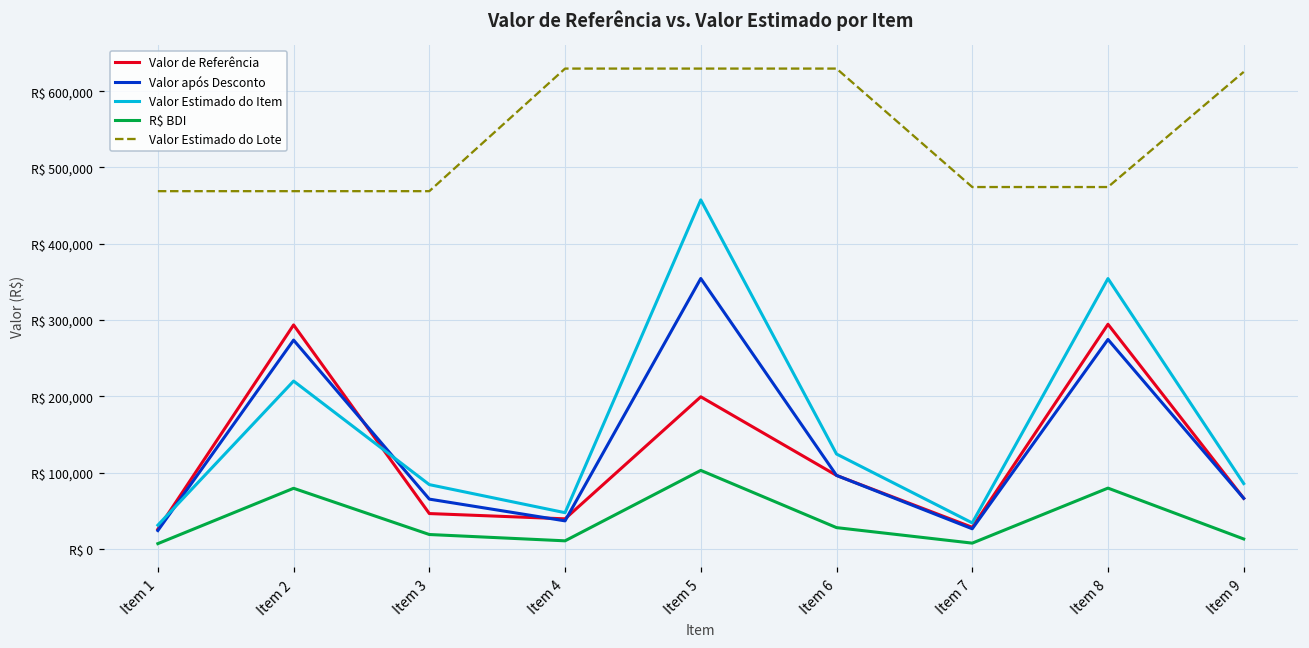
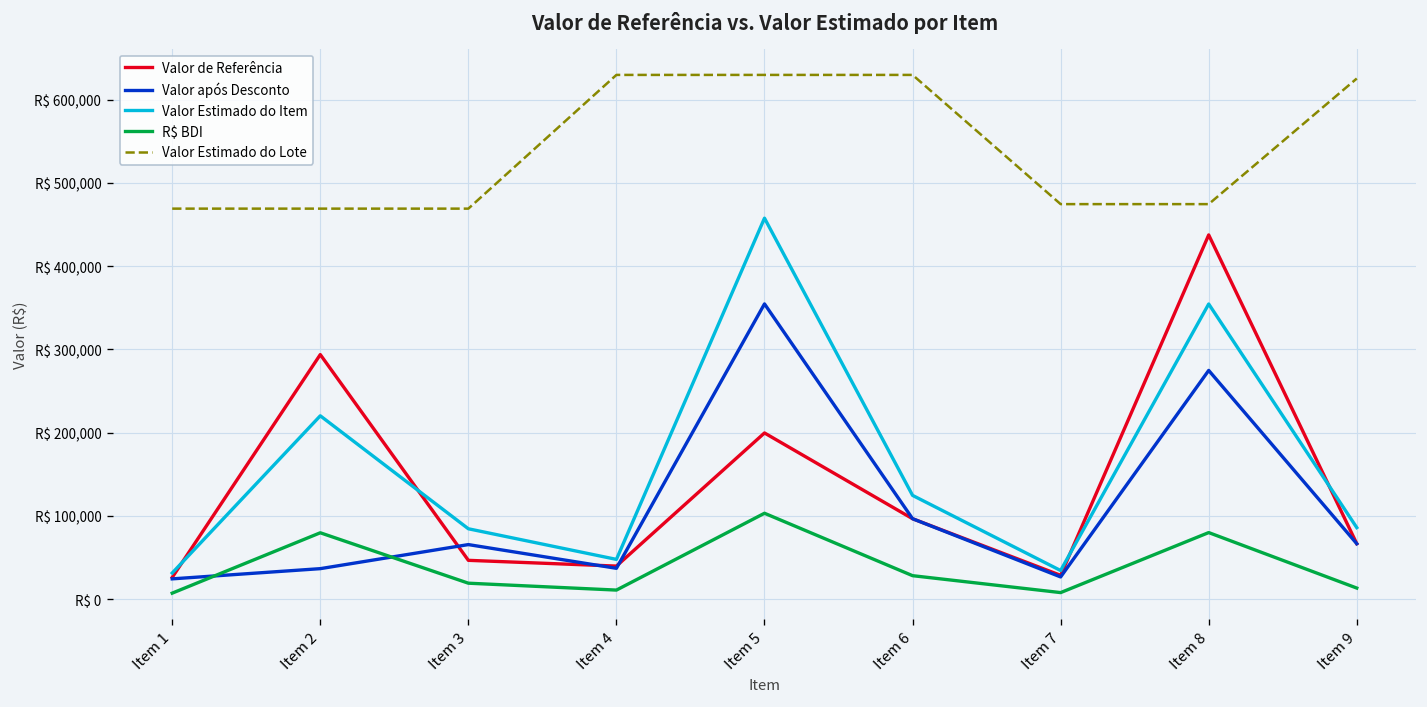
  {
    "Valor de Referência": {
      "Item 2": "R$ 290,000",
      "Item 3": "R$ 50,000",
      "Item 5": "R$ 200,000",
-     "Item 8": "R$ 290,000"
+     "Item 8": "R$ 440,000"
    },
    "Valor após Desconto": {
-     "Item 2": "R$ 270,000",
+     "Item 2": "R$ 40,000",
      "Item 3": "R$ 70,000",
      "Item 5": "R$ 350,000",
      "Item 8": "R$ 270,000"
    },
    "Valor Estimado do Item": {
      "Item 1": "R$ 30,000",
      "Item 2": "R$ 220,000",
      "Item 3": "R$ 80,000",
      "Item 4": "R$ 50,000",
      "Item 5": "R$ 460,000",
      "Item 6": "R$ 120,000",
      "Item 7": "R$ 30,000",
      "Item 8": "R$ 350,000",
      "Item 9": "R$ 90,000"
    },
    "R$ BDI": {
      "Item 1": "R$ 10,000",
      "Item 2": "R$ 80,000",
      "Item 3": "R$ 20,000",
      "Item 4": "R$ 10,000",
      "Item 5": "R$ 100,000",
      "Item 6": "R$ 30,000",
      "Item 7": "R$ 10,000",
      "Item 8": "R$ 80,000",
      "Item 9": "R$ 10,000"
    },
    "Valor Estimado do Lote": {
      "Item 1": "R$ 470,000",
      "Item 2": "R$ 470,000",
      "Item 3": "R$ 470,000",
      "Item 4": "R$ 630,000",
      "Item 5": "R$ 630,000",
      "Item 6": "R$ 630,000",
      "Item 7": "R$ 470,000",
      "Item 8": "R$ 470,000",
      "Item 9": "R$ 630,000"
    }
  }
